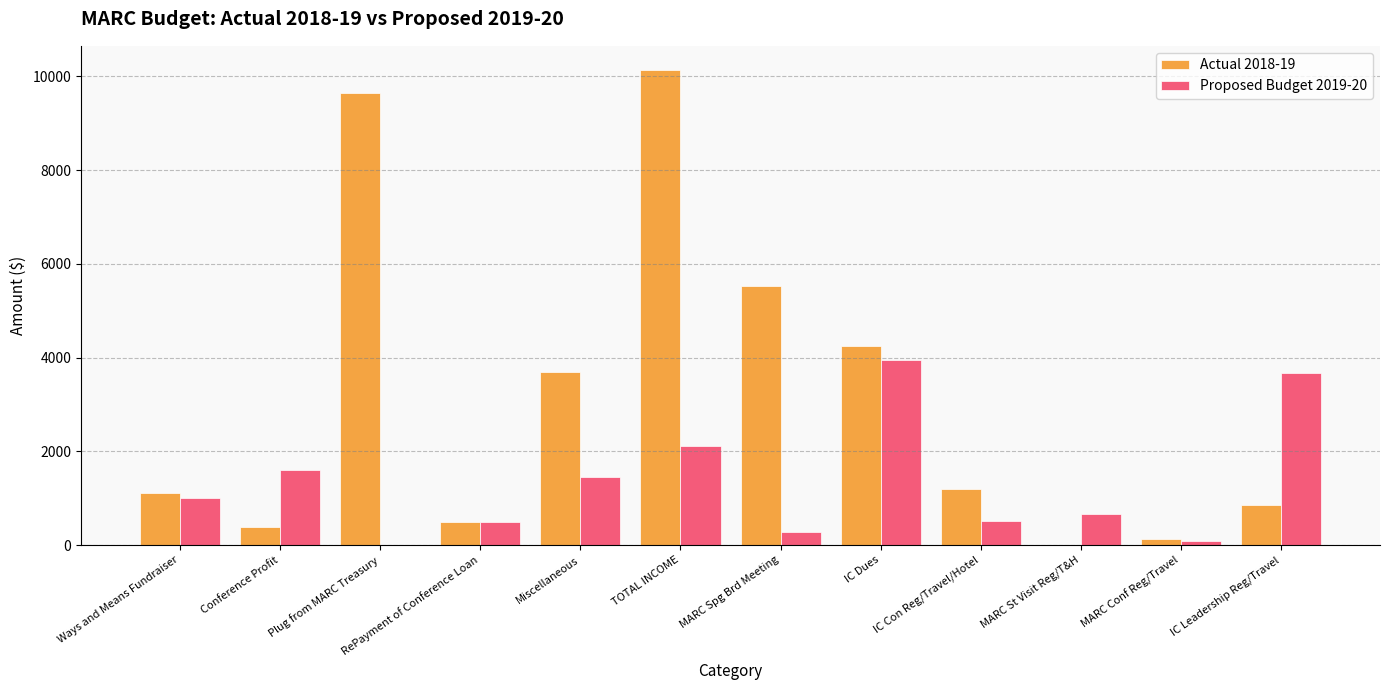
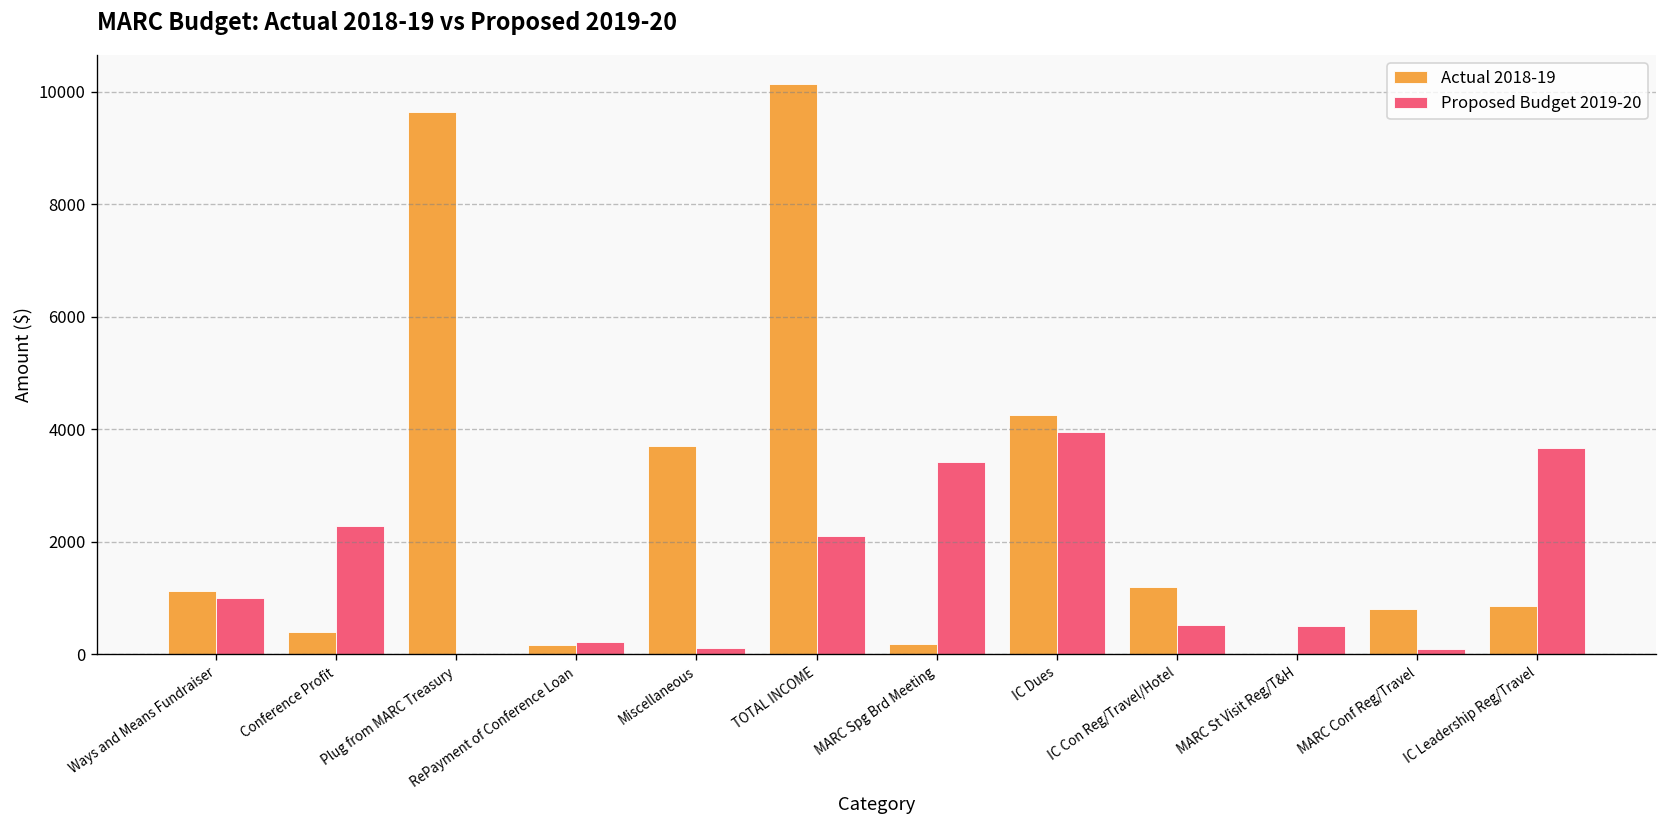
  {
    "Actual 2018-19": {
      "Ways and Means Fundraiser": 1100,
      "Conference Profit": 400,
      "Plug from MARC Treasury": 9600,
-     "RePayment of Conference Loan": 500,
+     "RePayment of Conference Loan": 200,
      "Miscellaneous": 3700,
      "TOTAL INCOME": 10100,
-     "MARC Spg Brd Meeting": 5500,
+     "MARC Spg Brd Meeting": 200,
      "IC Dues": 4300,
      "IC Con Reg/Travel/Hotel": 1200,
      "MARC St Visit Reg/T&H": 0,
-     "MARC Conf Reg/Travel": 100,
+     "MARC Conf Reg/Travel": 800,
      "IC Leadership Reg/Travel": 900
    },
    "Proposed Budget 2019-20": {
      "Ways and Means Fundraiser": 1000,
-     "Conference Profit": 1600,
+     "Conference Profit": 2300,
      "Plug from MARC Treasury": 0,
-     "RePayment of Conference Loan": 500,
-     "Miscellaneous": 1400,
+     "RePayment of Conference Loan": 200,
+     "Miscellaneous": 100,
      "TOTAL INCOME": 2100,
-     "MARC Spg Brd Meeting": 300,
+     "MARC Spg Brd Meeting": 3400,
      "IC Dues": 4000,
      "IC Con Reg/Travel/Hotel": 500,
-     "MARC St Visit Reg/T&H": 700,
+     "MARC St Visit Reg/T&H": 500,
      "MARC Conf Reg/Travel": 100,
      "IC Leadership Reg/Travel": 3700
    }
  }
